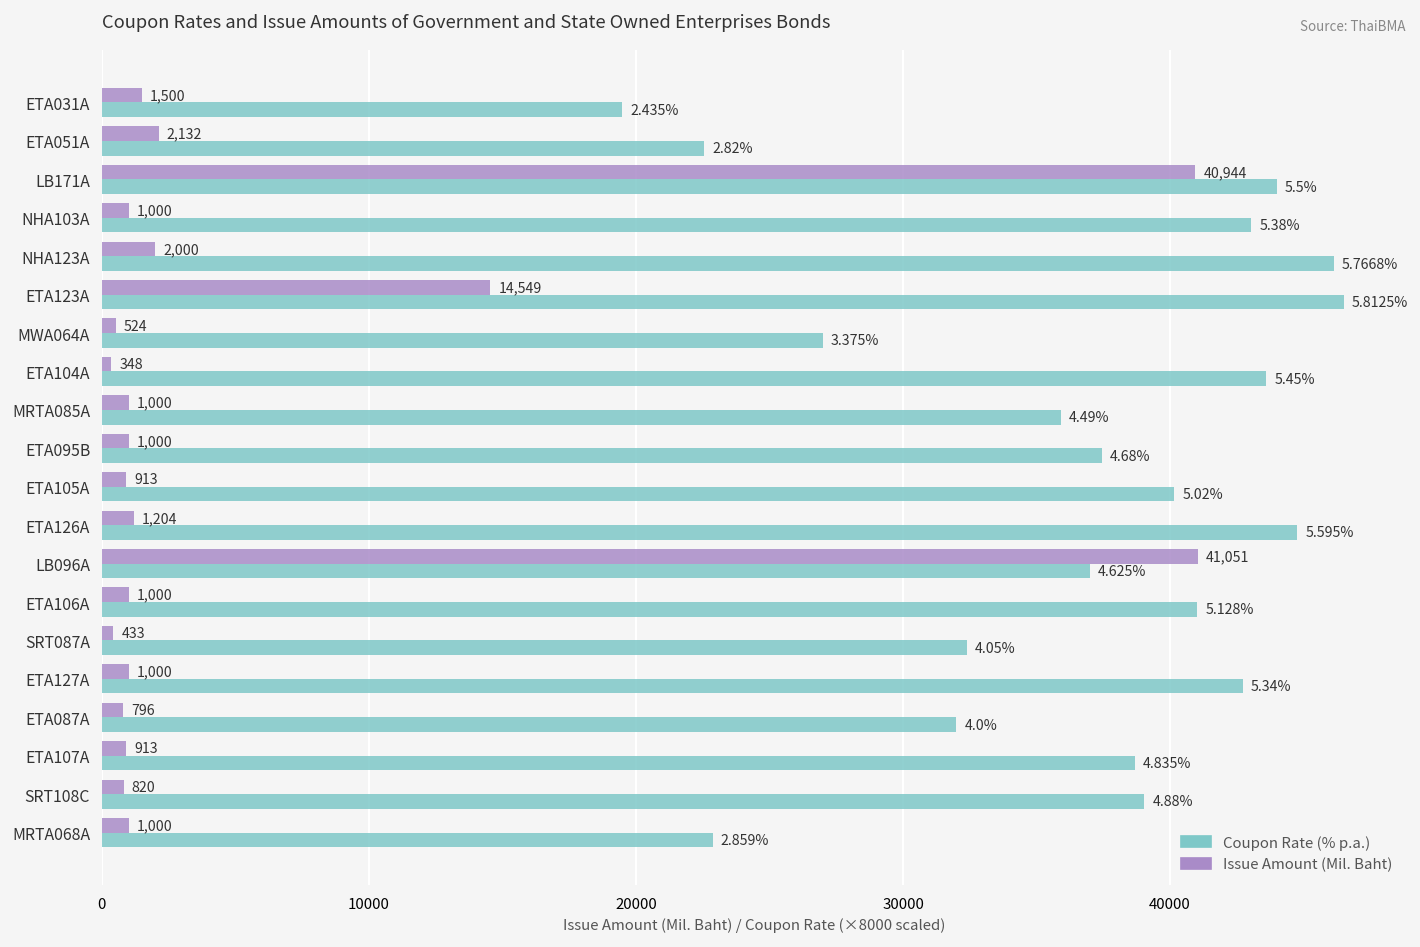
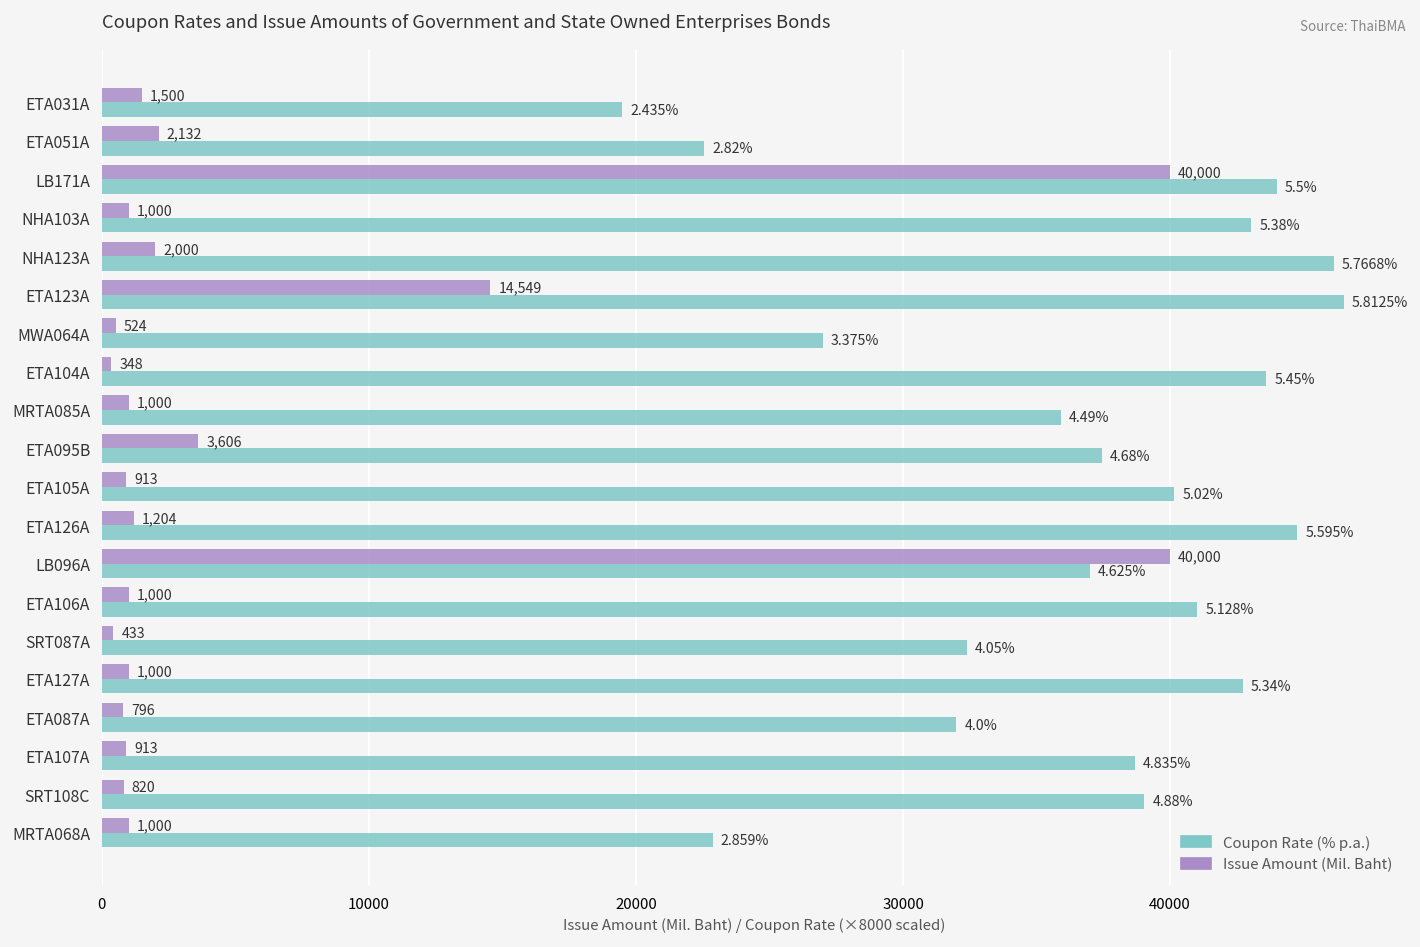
  {
    "Issue Amount (Mil. Baht)": {
      "ETA031A": "1,500",
      "ETA051A": "2,132",
-     "LB171A": "40,944",
+     "LB171A": "40,000",
      "NHA103A": "1,000",
      "NHA123A": "2,000",
      "ETA123A": "14,549",
      "MWA064A": "524",
      "ETA104A": "348",
      "MRTA085A": "1,000",
-     "ETA095B": "1,000",
+     "ETA095B": "3,606",
      "ETA105A": "913",
      "ETA126A": "1,204",
-     "LB096A": "41,051",
+     "LB096A": "40,000",
      "ETA106A": "1,000",
      "SRT087A": "433",
      "ETA127A": "1,000",
      "ETA087A": "796",
      "ETA107A": "913",
      "SRT108C": "820",
      "MRTA068A": "1,000"
    }
  }
